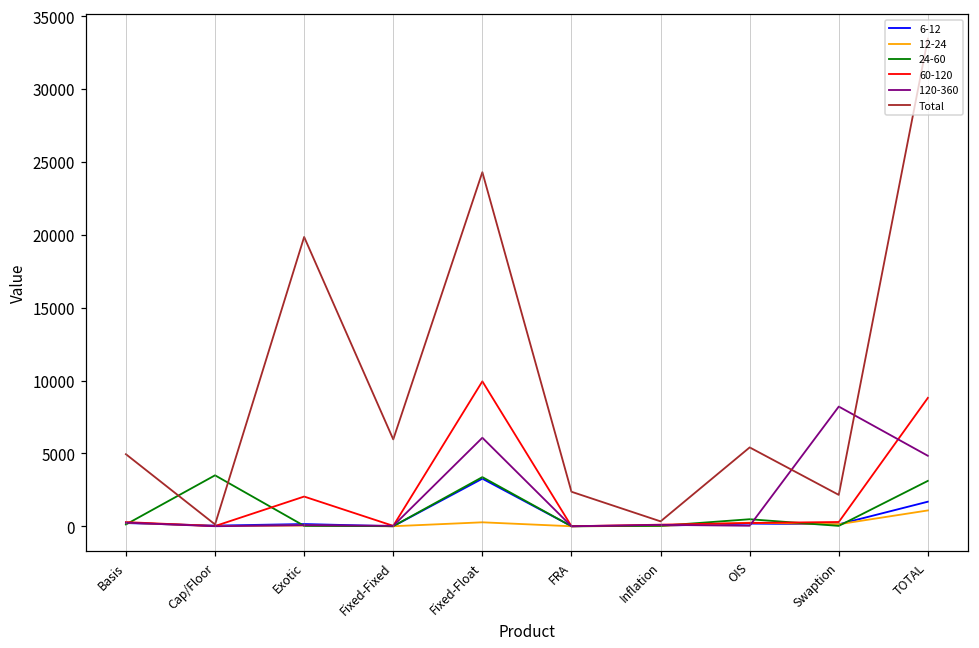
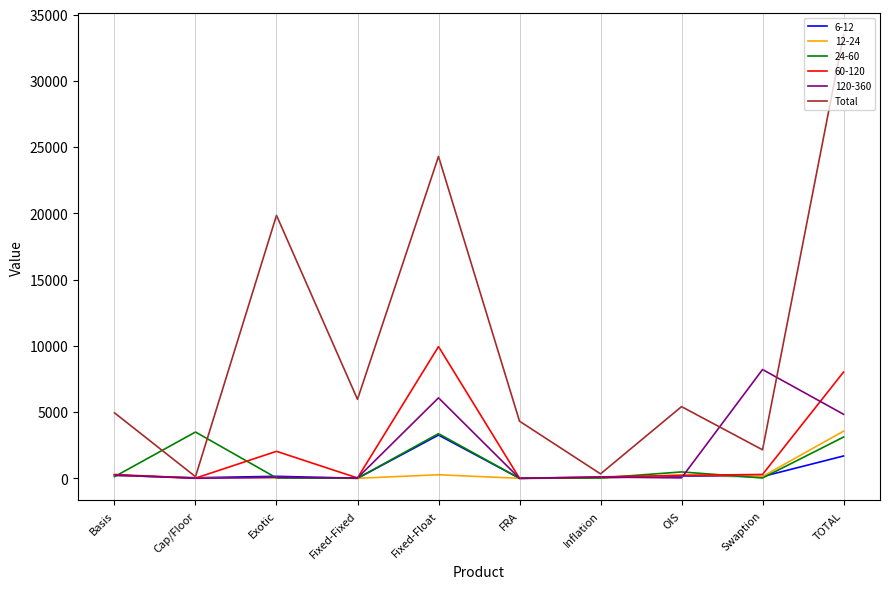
  {
    "6-12": {
      "TOTAL": 1700
    },
    "12-24": {
      "Fixed-Float": 300,
-     "TOTAL": 1100
+     "TOTAL": 3600
    },
    "24-60": {
      "Cap/Floor": 3500,
      "OIS": 500,
      "TOTAL": 3100
    },
    "60-120": {
      "Exotic": 2000,
      "Fixed-Float": 9900,
-     "TOTAL": 8800
+     "TOTAL": 8000
    },
    "120-360": {
      "Fixed-Float": 6100,
      "Swaption": 8200,
      "TOTAL": 4800
    },
    "Total": {
      "Basis": 4900,
      "Exotic": 19800,
      "Fixed-Fixed": 6000,
      "Fixed-Float": 24300,
-     "FRA": 2400,
+     "FRA": 4300,
      "Inflation": 300,
      "OIS": 5400,
      "Swaption": 2200
    }
  }
